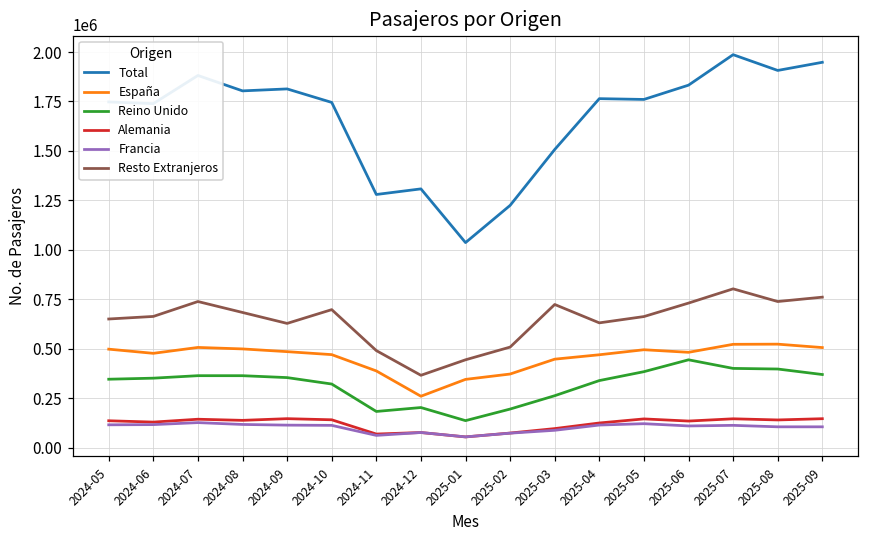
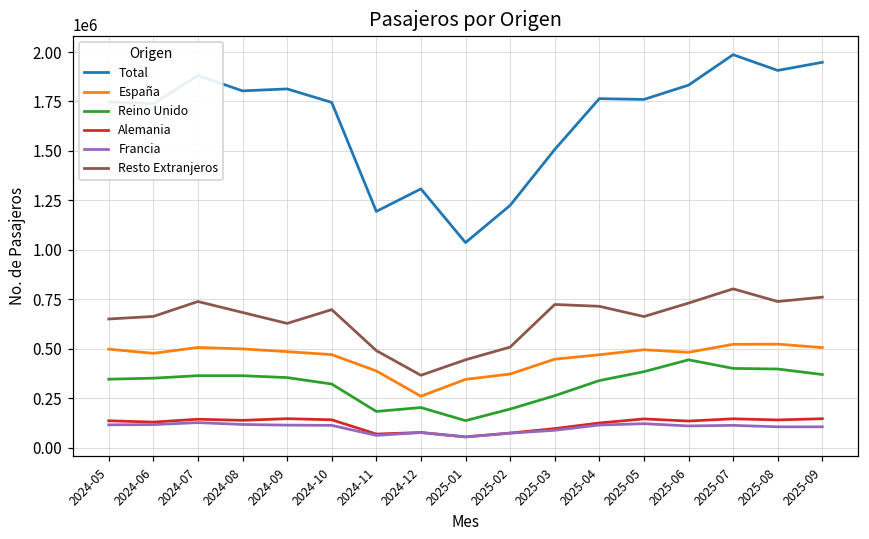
  {
    "Total": {
      "2024-08": 1800000,
      "2024-09": 1810000,
      "2024-10": 1750000,
-     "2024-11": 1280000,
+     "2024-11": 1190000,
      "2024-12": 1310000,
      "2025-01": 1040000,
      "2025-02": 1220000,
      "2025-03": 1510000,
      "2025-04": 1760000,
      "2025-05": 1760000,
      "2025-06": 1830000,
      "2025-07": 1990000,
      "2025-08": 1910000,
      "2025-09": 1950000
    },
    "España": {
      "2024-05": 500000,
      "2024-06": 480000,
      "2024-07": 510000,
      "2024-08": 500000,
      "2024-09": 490000,
      "2024-10": 470000,
      "2024-11": 390000,
      "2024-12": 260000,
      "2025-01": 350000,
      "2025-02": 370000,
      "2025-03": 450000,
      "2025-04": 470000,
      "2025-05": 500000,
      "2025-06": 480000,
      "2025-07": 520000,
      "2025-08": 520000,
      "2025-09": 510000
    },
    "Reino Unido": {
      "2024-05": 350000,
      "2024-06": 350000,
      "2024-07": 360000,
      "2024-08": 360000,
      "2024-09": 350000,
      "2024-10": 320000,
      "2024-11": 180000,
      "2024-12": 200000,
      "2025-01": 140000,
      "2025-02": 200000,
      "2025-03": 260000,
      "2025-04": 340000,
      "2025-05": 380000,
      "2025-06": 440000,
      "2025-07": 400000,
      "2025-08": 400000,
      "2025-09": 370000
    },
    "Alemania": {
      "2024-05": 140000,
      "2024-07": 140000,
      "2024-08": 140000,
      "2024-09": 150000,
      "2024-10": 140000,
      "2025-05": 150000,
      "2025-06": 130000,
      "2025-07": 150000,
      "2025-08": 140000,
      "2025-09": 150000
    },
    "Francia": {
      "2024-05": 120000,
      "2024-07": 130000,
      "2024-08": 120000,
      "2024-09": 110000,
      "2024-10": 110000,
      "2025-05": 120000,
      "2025-06": 110000,
      "2025-07": 110000,
      "2025-08": 110000,
      "2025-09": 110000
    },
    "Resto Extranjeros": {
      "2024-05": 650000,
      "2024-06": 660000,
      "2024-07": 740000,
      "2024-08": 680000,
      "2024-09": 630000,
      "2024-10": 700000,
      "2024-11": 490000,
      "2024-12": 370000,
      "2025-01": 440000,
      "2025-02": 510000,
      "2025-03": 720000,
-     "2025-04": 630000,
+     "2025-04": 710000,
      "2025-05": 660000,
      "2025-06": 730000,
      "2025-07": 800000,
      "2025-08": 740000,
      "2025-09": 760000
    }
  }
